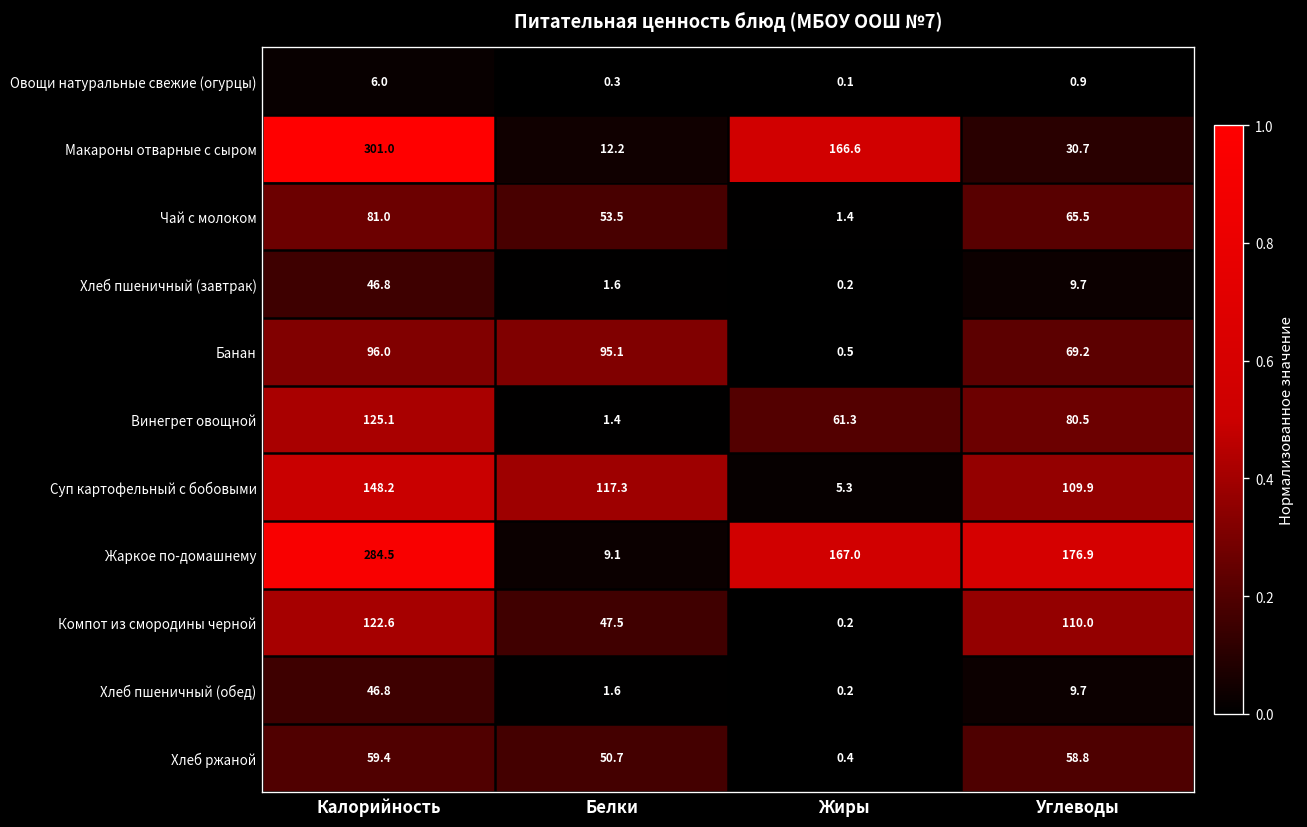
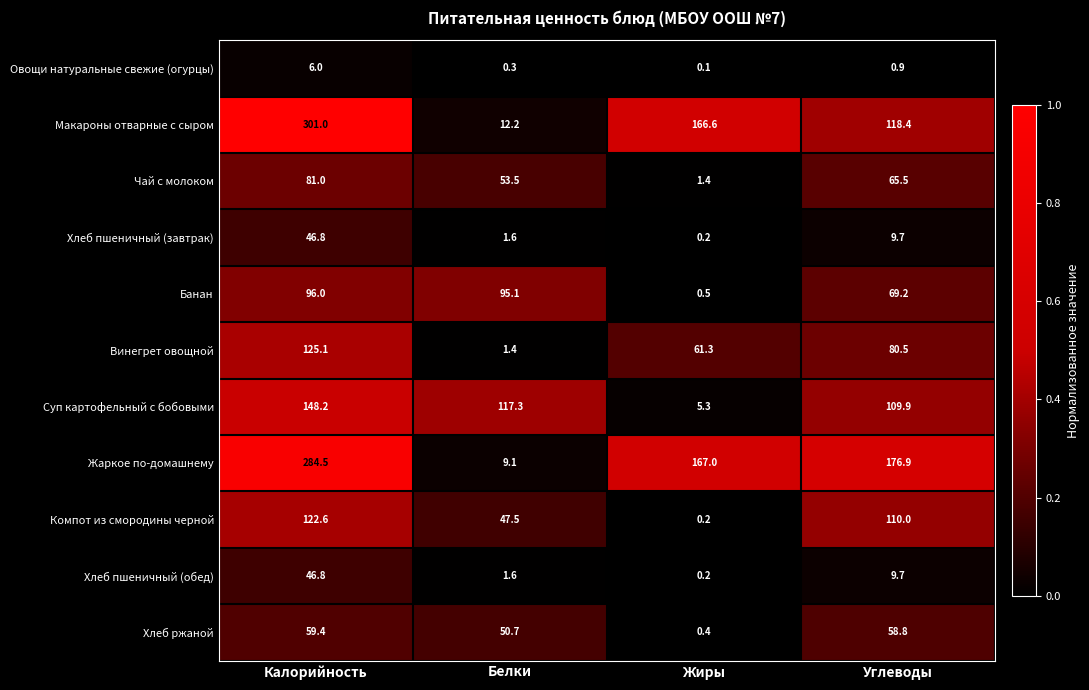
  {
    "Овощи натуральные свежие (огурцы)": {
      "Калорийность": 6.0,
      "Белки": 0.3,
      "Жиры": 0.1,
      "Углеводы": 0.9
    },
    "Макароны отварные с сыром": {
      "Калорийность": 301.0,
      "Белки": 12.2,
      "Жиры": 166.6,
-     "Углеводы": 30.7
+     "Углеводы": 118.4
    },
    "Чай с молоком": {
      "Калорийность": 81.0,
      "Белки": 53.5,
      "Жиры": 1.4,
      "Углеводы": 65.5
    },
    "Хлеб пшеничный (завтрак)": {
      "Калорийность": 46.8,
      "Белки": 1.6,
      "Жиры": 0.2,
      "Углеводы": 9.7
    },
    "Банан": {
      "Калорийность": 96.0,
      "Белки": 95.1,
      "Жиры": 0.5,
      "Углеводы": 69.2
    },
    "Винегрет овощной": {
      "Калорийность": 125.1,
      "Белки": 1.4,
      "Жиры": 61.3,
      "Углеводы": 80.5
    },
    "Суп картофельный с бобовыми": {
      "Калорийность": 148.2,
      "Белки": 117.3,
      "Жиры": 5.3,
      "Углеводы": 109.9
    },
    "Жаркое по-домашнему": {
      "Калорийность": 284.5,
      "Белки": 9.1,
      "Жиры": 167.0,
      "Углеводы": 176.9
    },
    "Компот из смородины черной": {
      "Калорийность": 122.6,
      "Белки": 47.5,
      "Жиры": 0.2,
      "Углеводы": 110.0
    },
    "Хлеб пшеничный (обед)": {
      "Калорийность": 46.8,
      "Белки": 1.6,
      "Жиры": 0.2,
      "Углеводы": 9.7
    },
    "Хлеб ржаной": {
      "Калорийность": 59.4,
      "Белки": 50.7,
      "Жиры": 0.4,
      "Углеводы": 58.8
    }
  }
